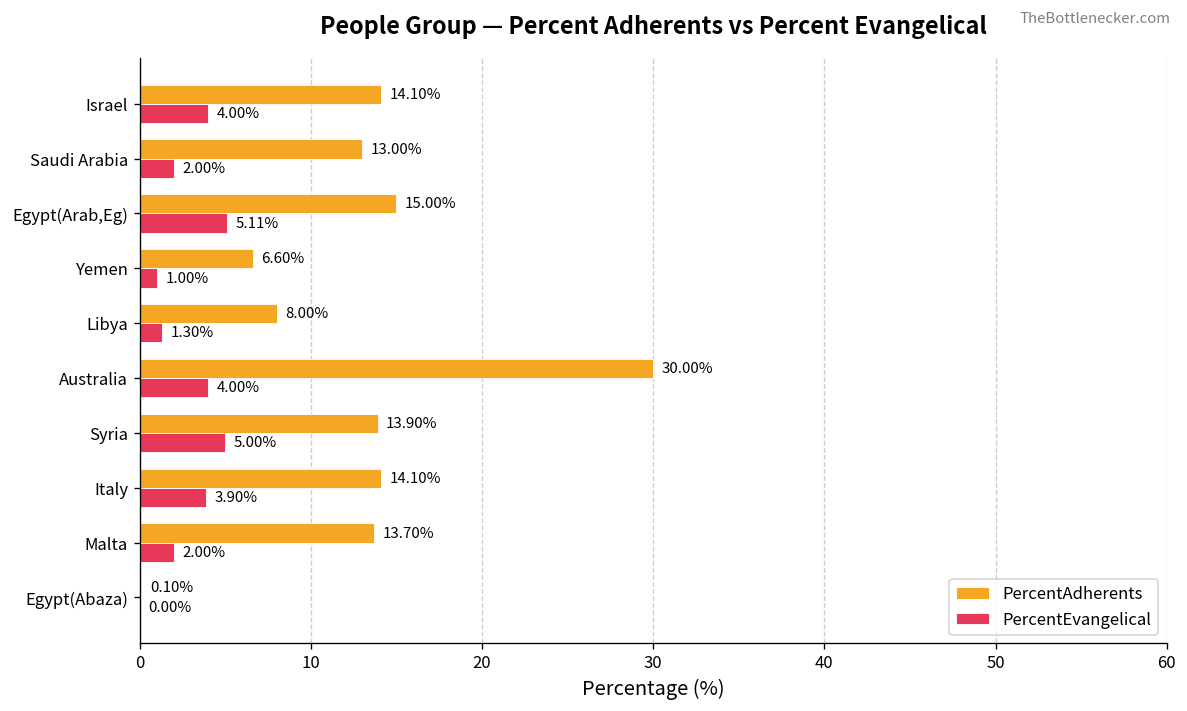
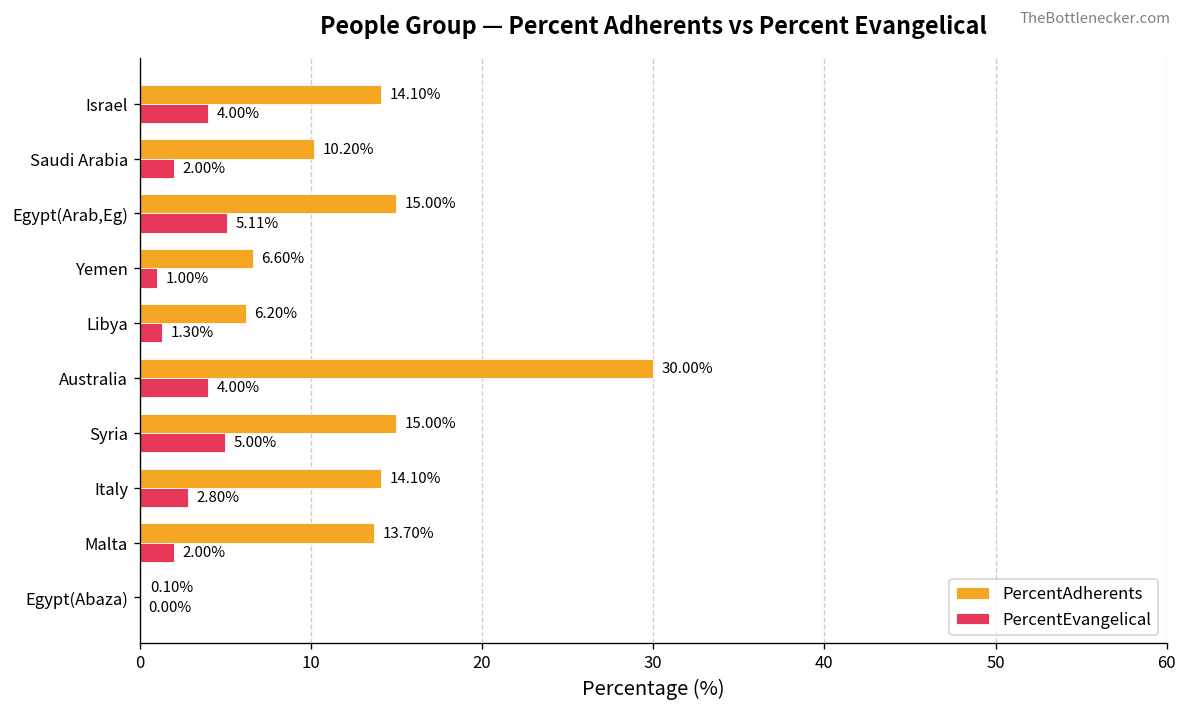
  {
    "PercentAdherents": {
      "Israel": "14.10%",
-     "Saudi Arabia": "13.00%",
+     "Saudi Arabia": "10.20%",
      "Egypt(Arab,Eg)": "15.00%",
      "Yemen": "6.60%",
-     "Libya": "8.00%",
+     "Libya": "6.20%",
      "Australia": "30.00%",
-     "Syria": "13.90%",
+     "Syria": "15.00%",
      "Italy": "14.10%",
      "Malta": "13.70%",
      "Egypt(Abaza)": "0.10%"
    },
    "PercentEvangelical": {
      "Israel": "4.00%",
      "Saudi Arabia": "2.00%",
      "Egypt(Arab,Eg)": "5.11%",
      "Yemen": "1.00%",
      "Libya": "1.30%",
      "Australia": "4.00%",
      "Syria": "5.00%",
-     "Italy": "3.90%",
+     "Italy": "2.80%",
      "Malta": "2.00%",
      "Egypt(Abaza)": "0.00%"
    }
  }
